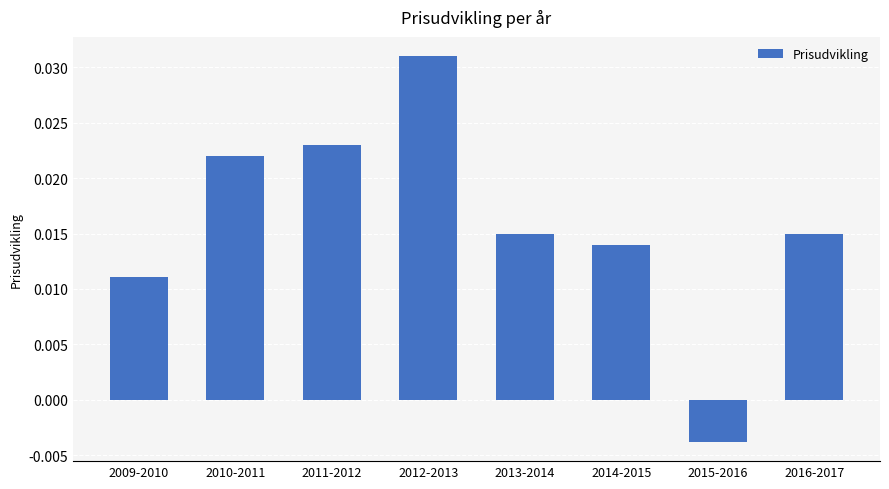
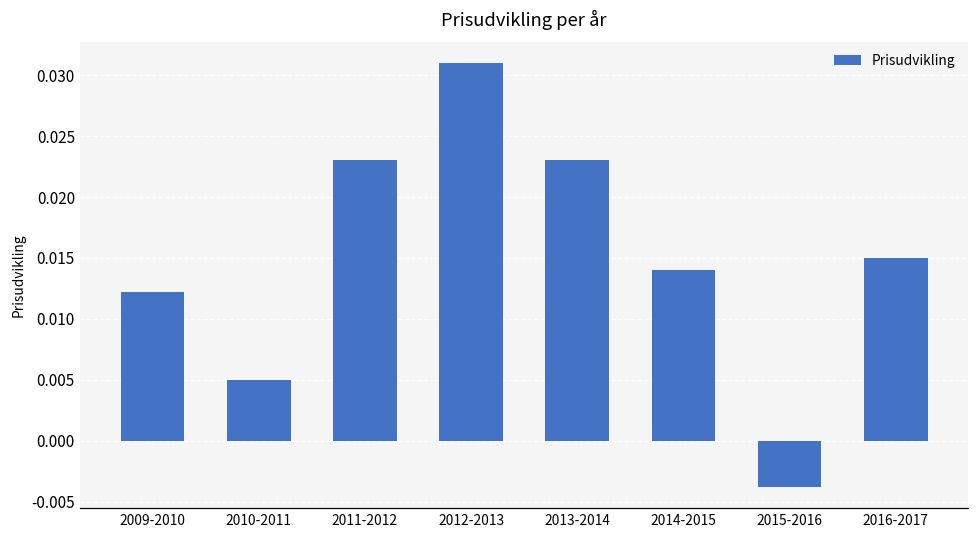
  {
-   "2009-2010": 0.0111,
-   "2010-2011": 0.022,
+   "2009-2010": 0.0122,
+   "2010-2011": 0.005,
    "2011-2012": 0.0230,
    "2012-2013": 0.0310,
-   "2013-2014": 0.015,
+   "2013-2014": 0.023,
    "2014-2015": 0.0140,
    "2015-2016": -0.0038,
    "2016-2017": 0.0150
  }
